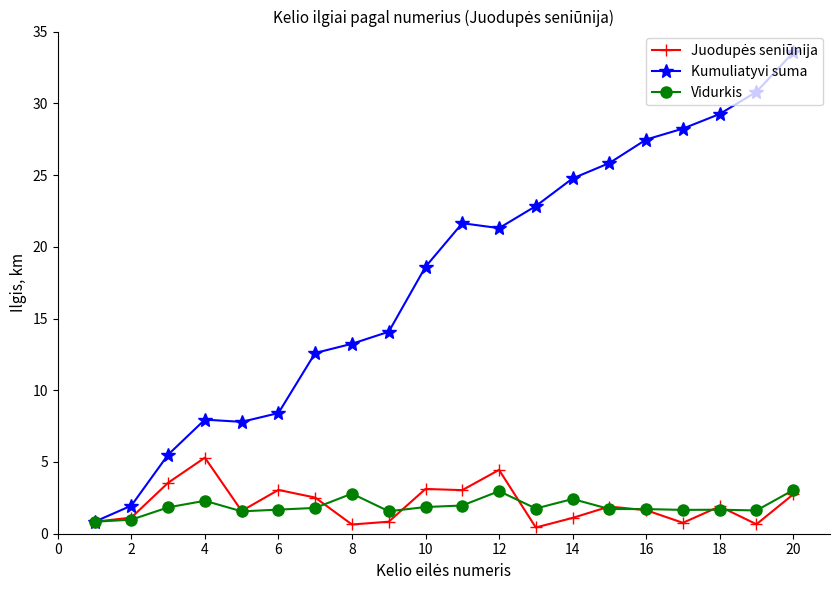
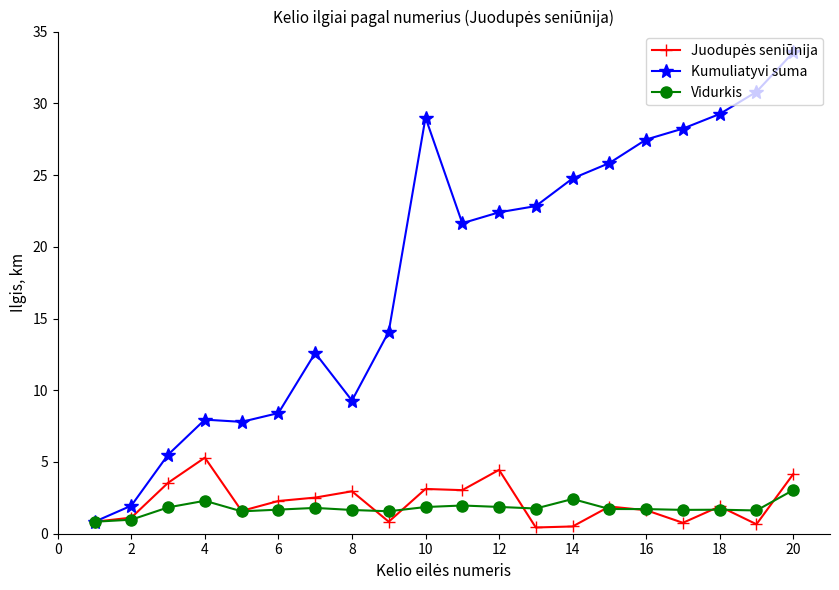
  {
    "Juodupės seniūnija": {
      "4": 5.3,
-     "6": 3.1,
-     "8": 0.6,
+     "6": 2.3,
+     "8": 3.0,
      "10": 3.1,
      "12": 4.5,
-     "14": 1.1,
+     "14": 0.5,
      "18": 1.9,
-     "20": 2.7
+     "20": 4.2
    },
    "Kumuliatyvi suma": {
      "2": 2.0,
      "4": 8.0,
      "6": 8.4,
-     "8": 13.2,
-     "10": 18.6,
-     "12": 21.3,
+     "8": 9.3,
+     "10": 29.0,
+     "12": 22.4,
      "14": 24.8,
      "16": 27.5,
      "18": 29.3
    },
    "Vidurkis": {
      "4": 2.3,
      "6": 1.7,
-     "8": 2.8,
+     "8": 1.7,
      "10": 1.9,
-     "12": 3.0,
+     "12": 1.9,
      "14": 2.4,
      "18": 1.7,
      "20": 3.0
    }
  }
